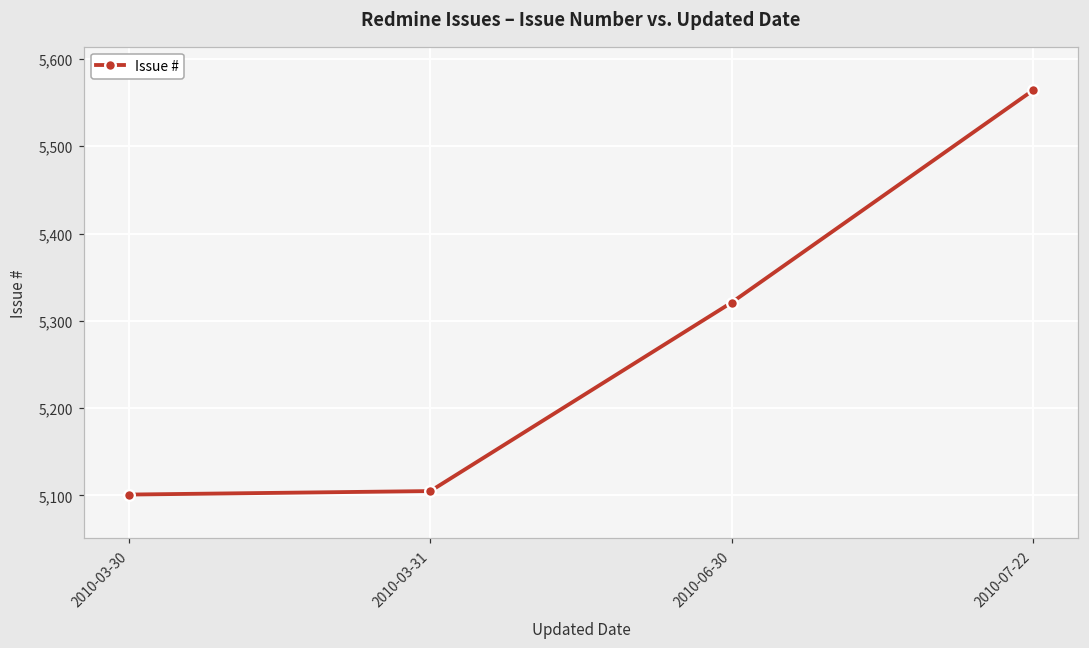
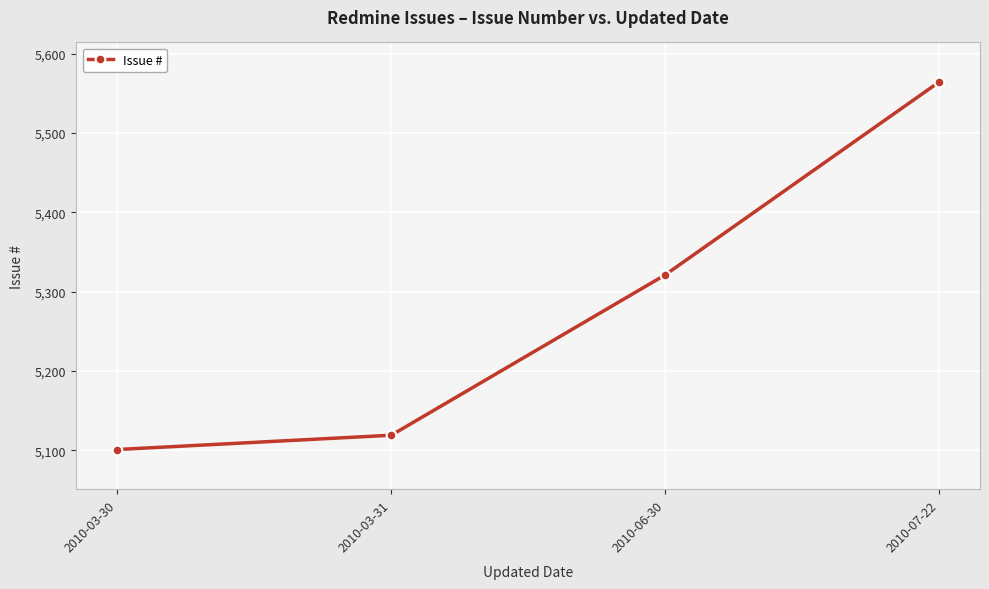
  {
    "2010-03-30": "5,100",
-   "2010-03-31": "5,110",
+   "2010-03-31": "5,120",
    "2010-06-30": "5,320",
    "2010-07-22": "5,560"
  }
